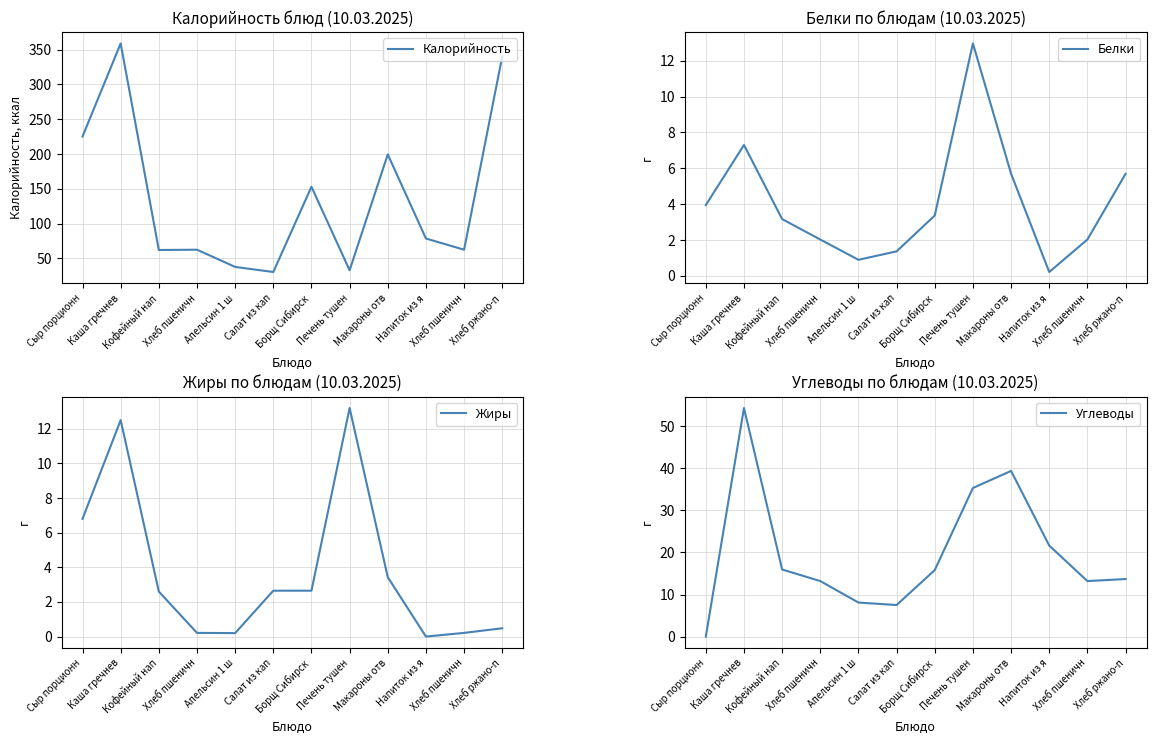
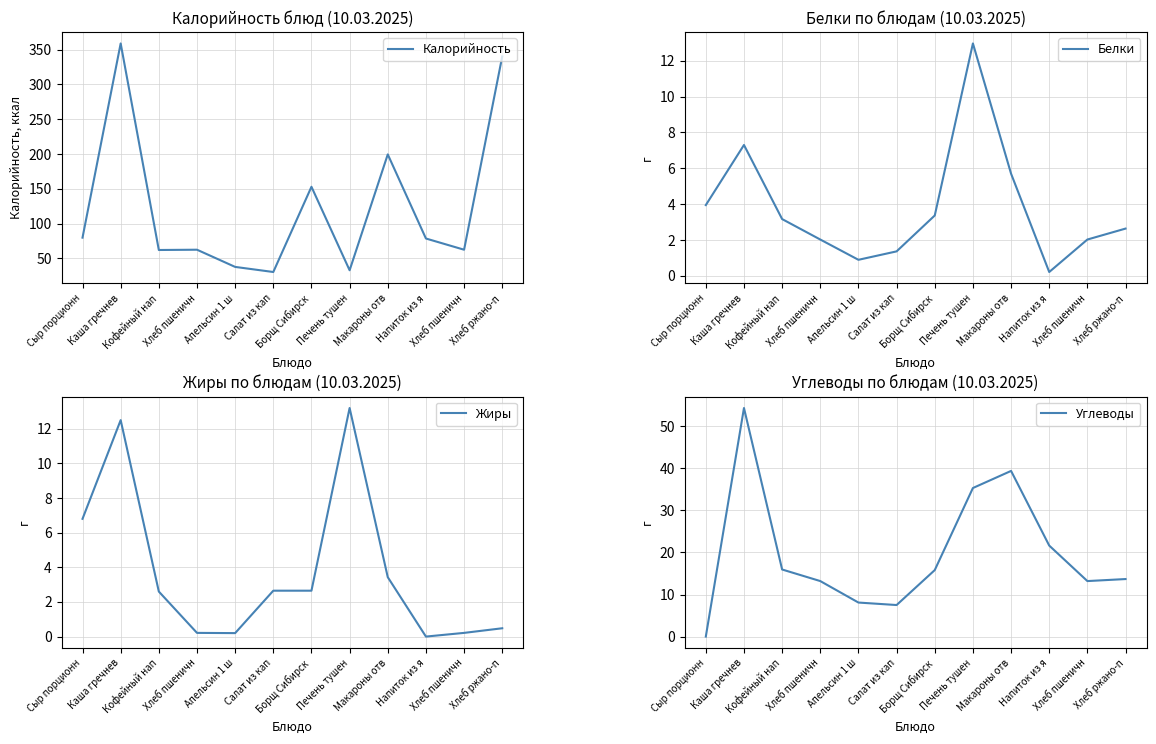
  {
    "Калорийность блюд (10.03.2025)": {
-     "Сыр порционн": 230,
+     "Сыр порционн": 80,
      "Каша гречнев": 360,
      "Кофейный нап": 60,
      "Апельсин 1 ш": 40,
      "Салат из кап": 30,
      "Борщ Сибирск": 150,
      "Печень тушен": 30,
      "Макароны отв": 200,
      "Напиток из я": 80
    },
    "Белки по блюдам (10.03.2025)": {
      "Сыр порционн": 4.0,
      "Каша гречнев": 7.3,
      "Кофейный нап": 3.2,
      "Апельсин 1 ш": 0.9,
      "Салат из кап": 1.4,
      "Борщ Сибирск": 3.4,
      "Печень тушен": 13.0,
      "Макароны отв": 5.7,
      "Напиток из я": 0.2,
-     "Хлеб ржано-п": 5.7
+     "Хлеб ржано-п": 2.6
    },
    "Жиры по блюдам (10.03.2025)": {
      "Сыр порционн": 6.8,
      "Каша гречнев": 12.5,
      "Кофейный нап": 2.6,
      "Апельсин 1 ш": 0.2,
      "Салат из кап": 2.7,
      "Борщ Сибирск": 2.7,
      "Печень тушен": 13.2,
      "Макароны отв": 3.4,
      "Напиток из я": 0.0,
      "Хлеб ржано-п": 0.5
    },
    "Углеводы по блюдам (10.03.2025)": {
      "Сыр порционн": 0,
      "Каша гречнев": 54,
      "Кофейный нап": 16,
      "Апельсин 1 ш": 8,
      "Салат из кап": 8,
      "Борщ Сибирск": 16,
      "Печень тушен": 35,
      "Макароны отв": 39,
      "Напиток из я": 22,
      "Хлеб ржано-п": 14
    }
  }
